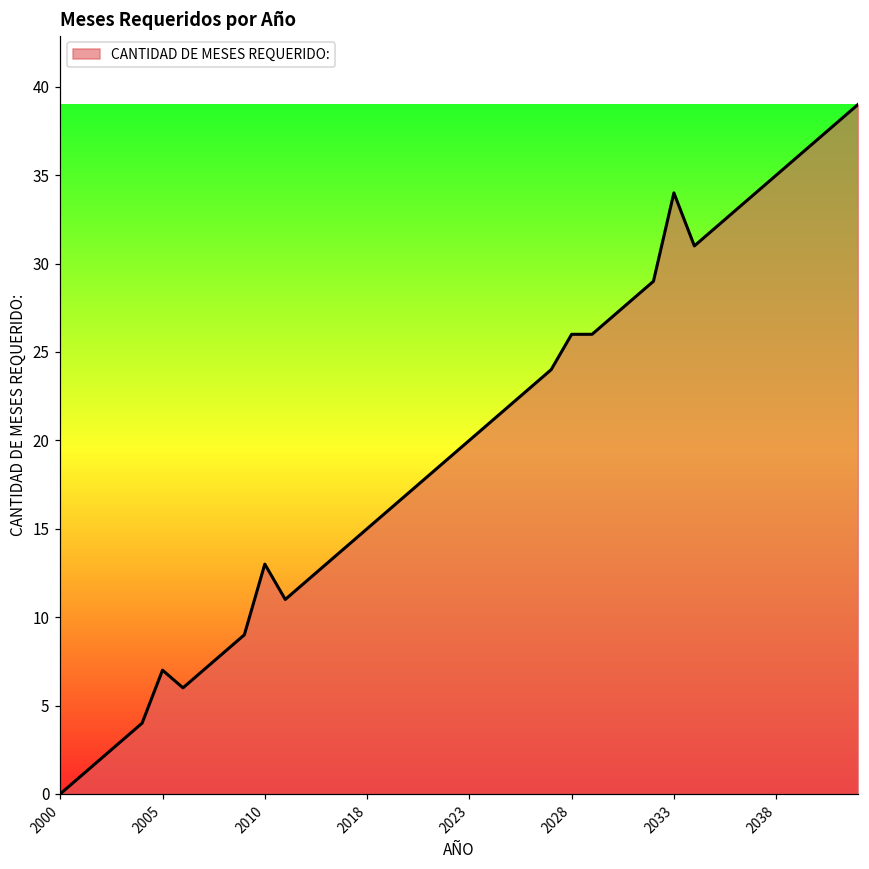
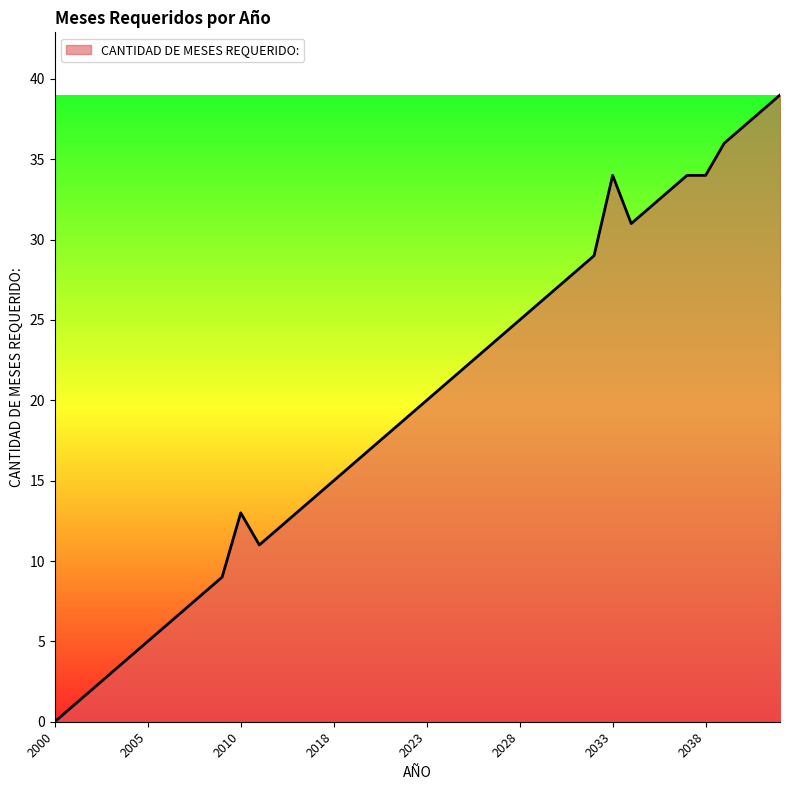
  {
    "2000": 0,
-   "2005": 7,
+   "2005": 5,
    "2010": 13,
    "2018": 15,
    "2023": 20,
-   "2028": 26,
+   "2028": 25,
    "2033": 34,
-   "2038": 35
+   "2038": 34
  }
